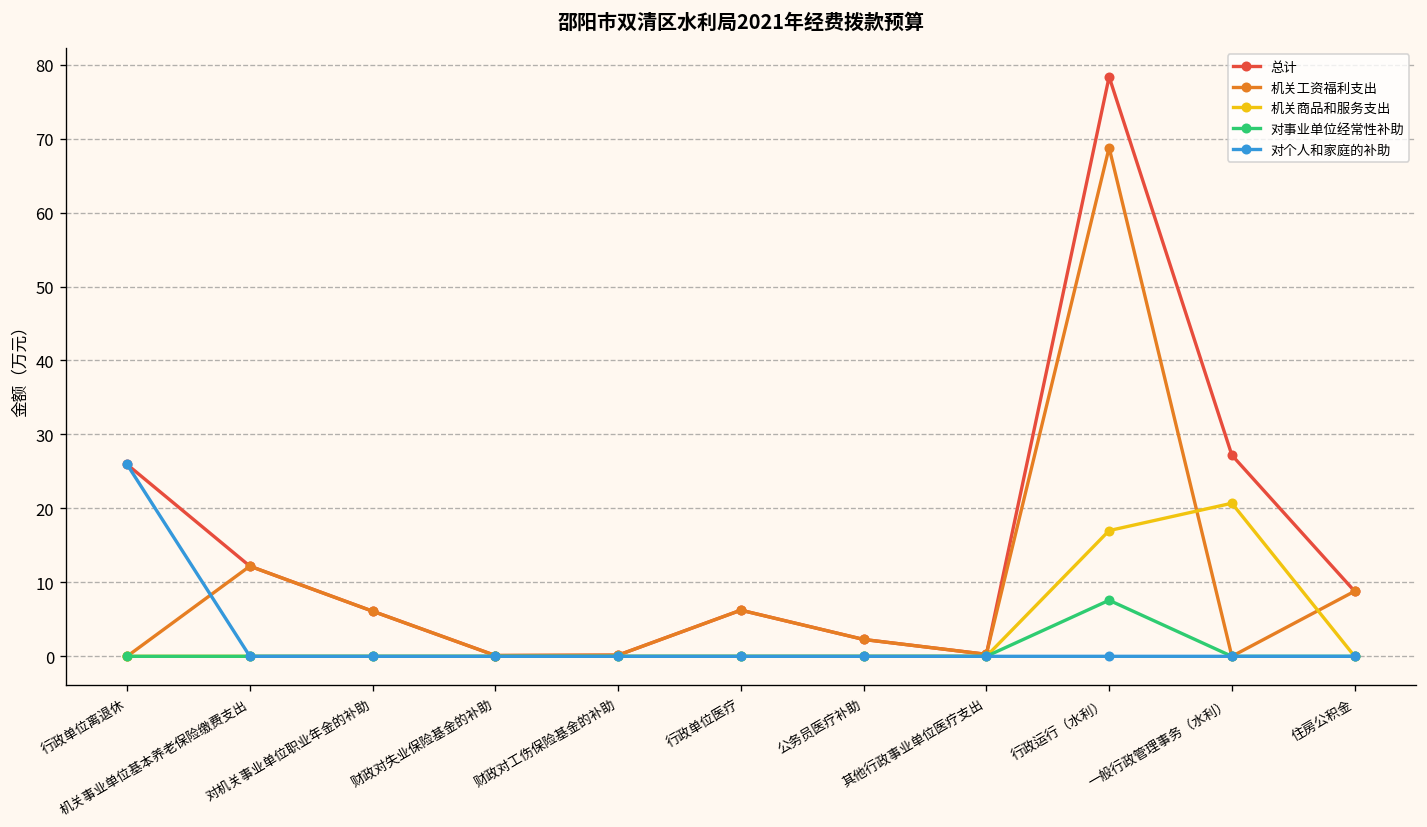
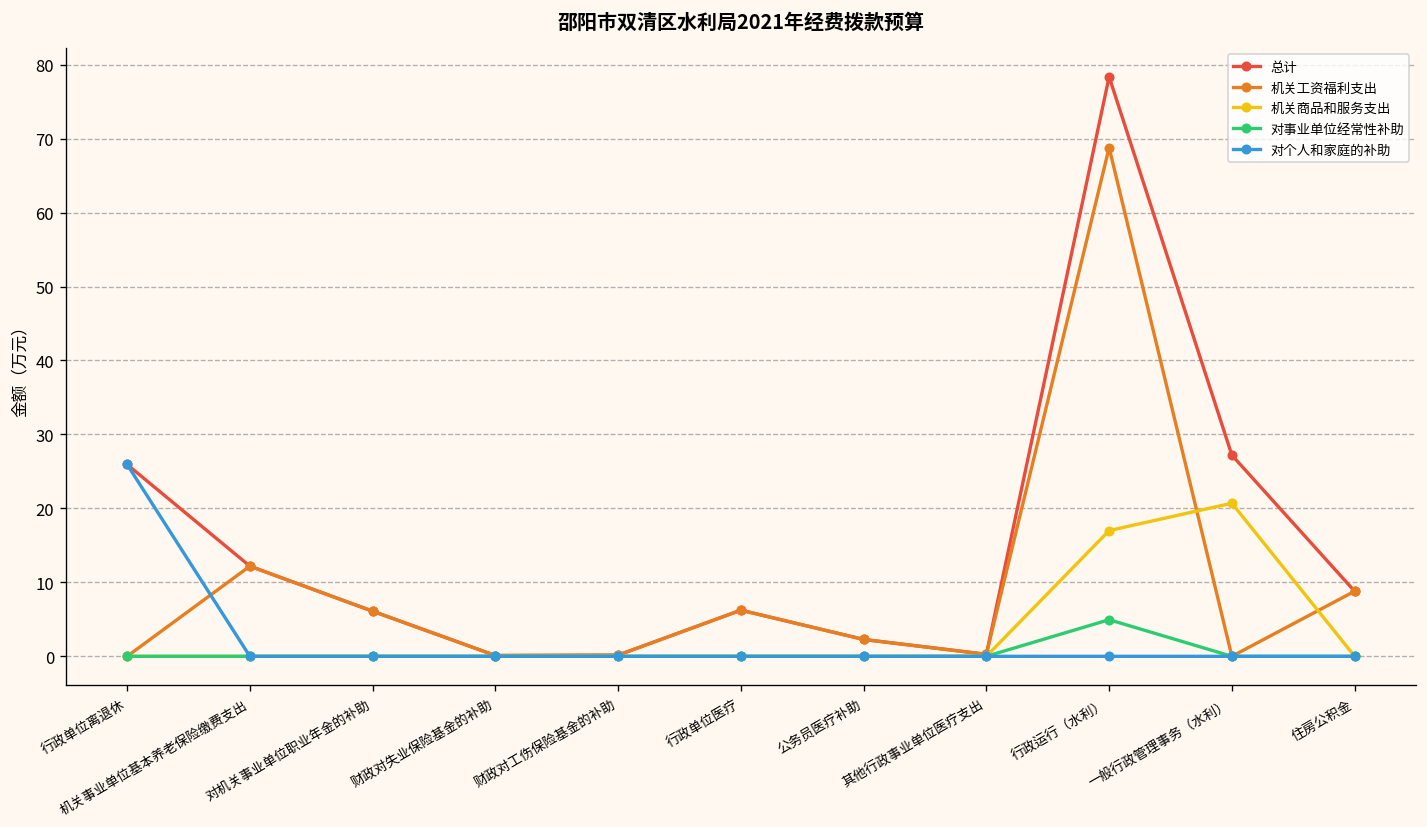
  {
    "机关商品和服务支出": {
      "行政运行（水利）": 17,
      "一般行政管理事务（水利）": 21
    },
    "对事业单位经常性补助": {
-     "行政运行（水利）": 8
+     "行政运行（水利）": 5
    },
    "对个人和家庭的补助": {
      "行政运行（水利）": 0
    }
  }
